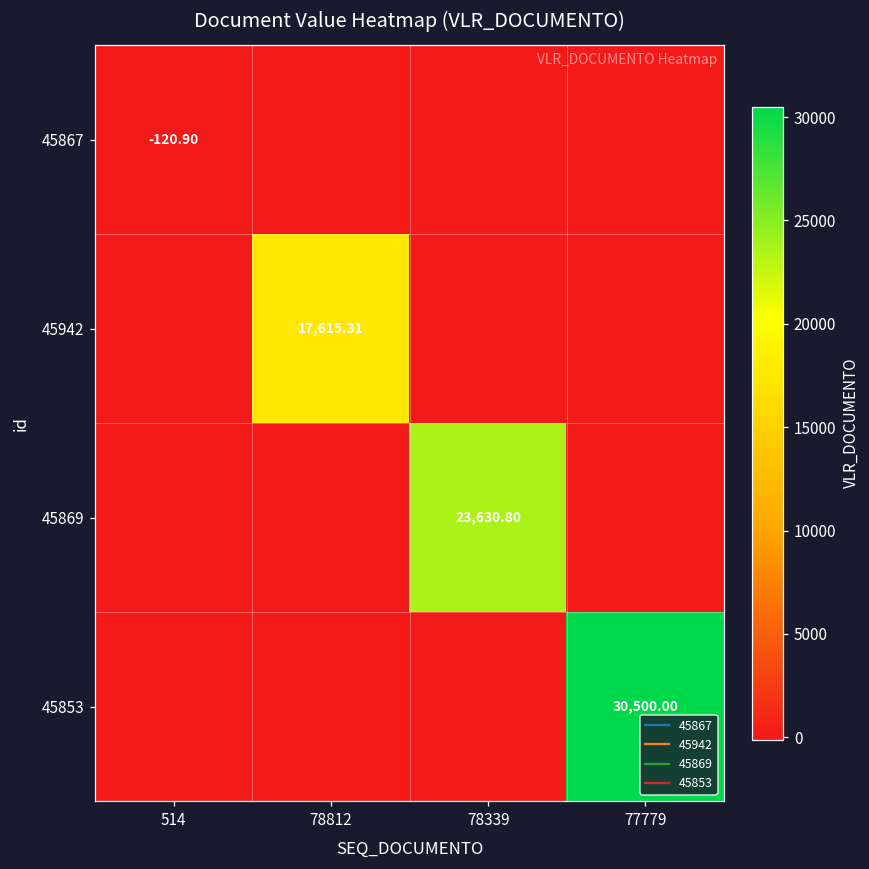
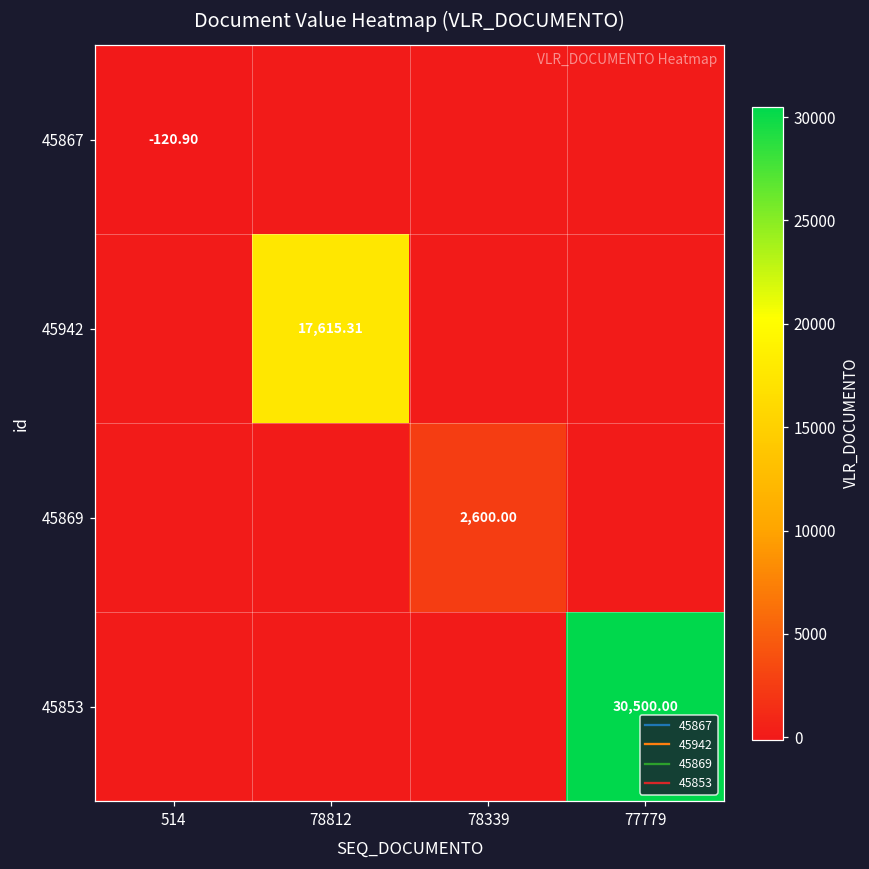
  {
    "45867": {
      "514": "-120.90"
    },
    "45942": {
      "78812": "17,615.31"
    },
    "45869": {
-     "78339": "23,630.80"
+     "78339": "2,600.00"
    },
    "45853": {
      "77779": "30,500.00"
    }
  }
